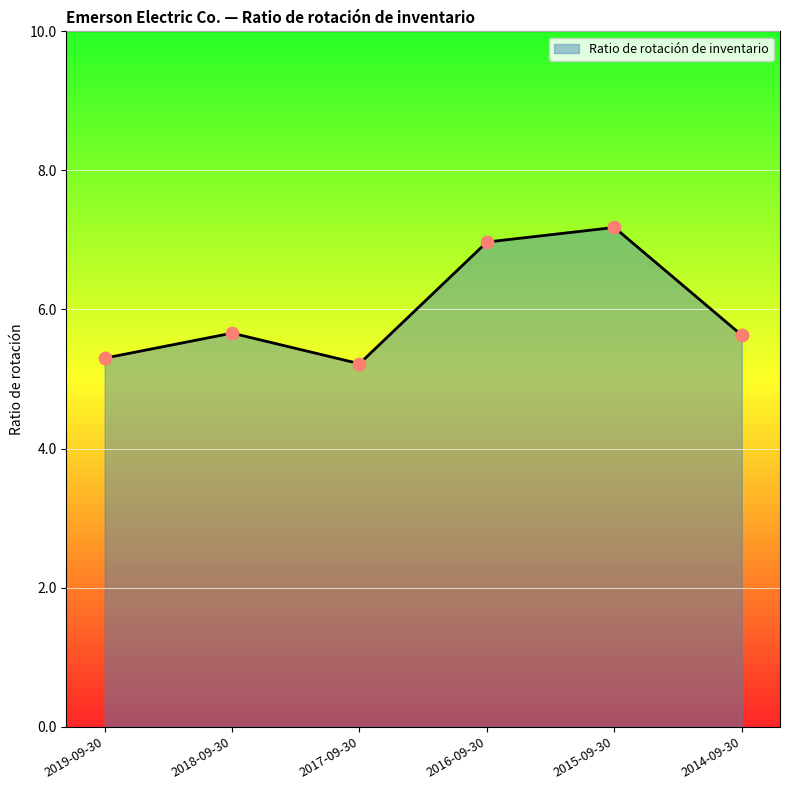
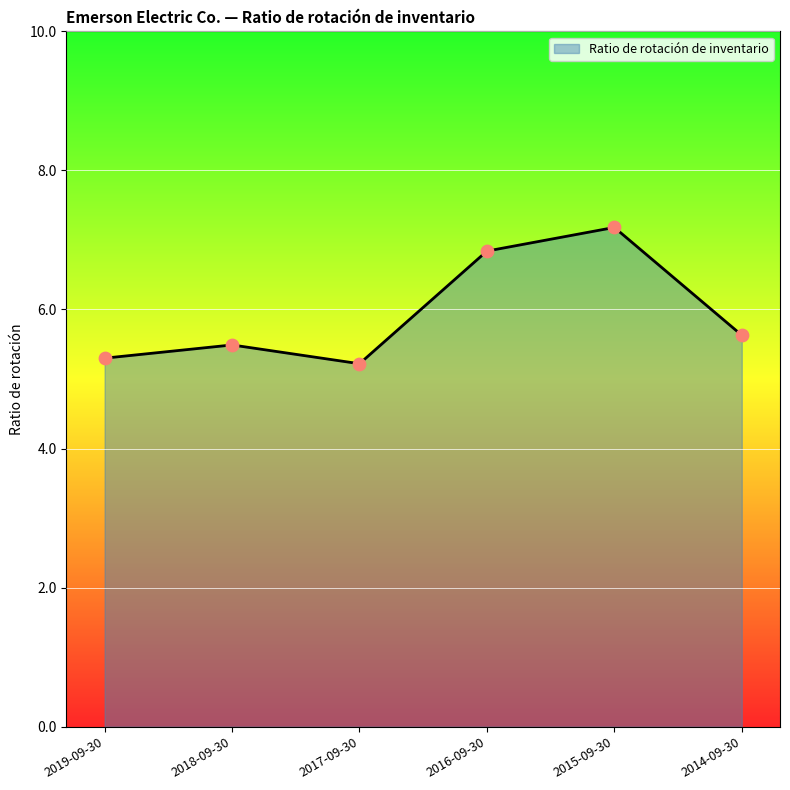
  {
    "2019-09-30": 5.3,
-   "2018-09-30": 5.7,
+   "2018-09-30": 5.5,
    "2017-09-30": 5.2,
-   "2016-09-30": 7.0,
+   "2016-09-30": 6.8,
    "2015-09-30": 7.2,
    "2014-09-30": 5.6
  }
